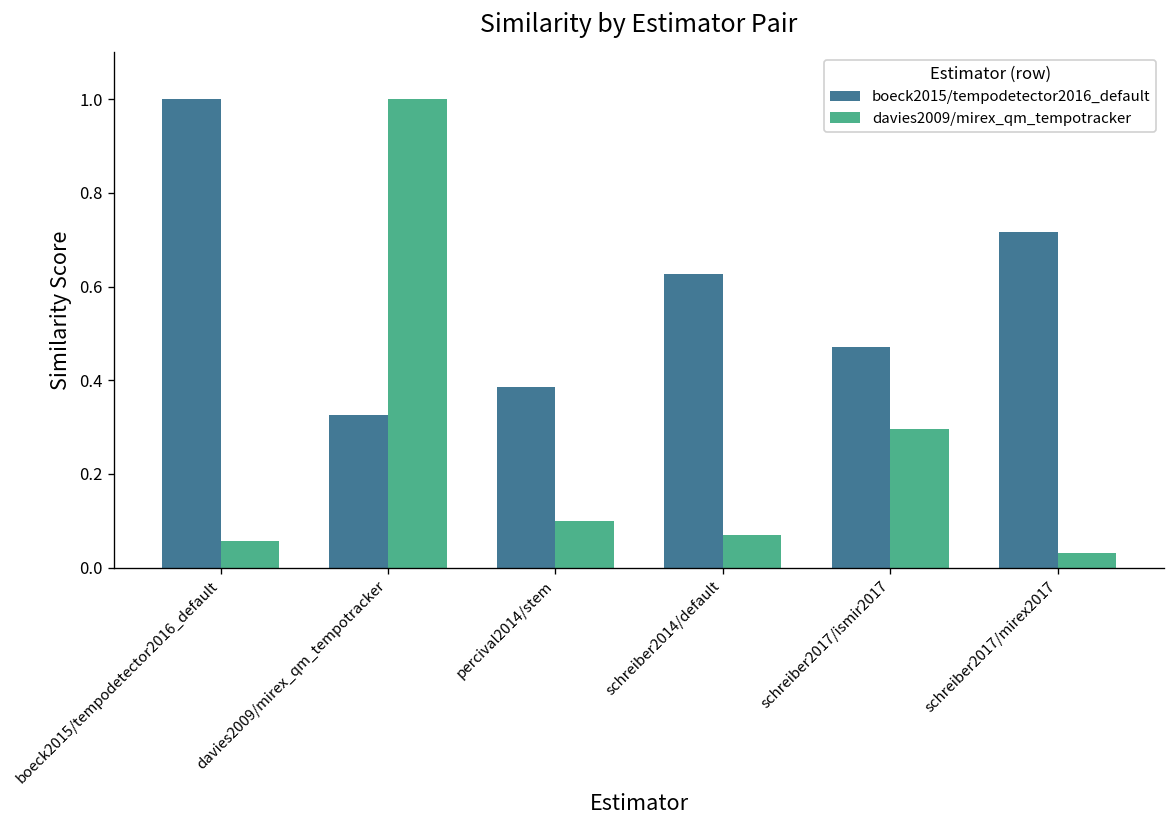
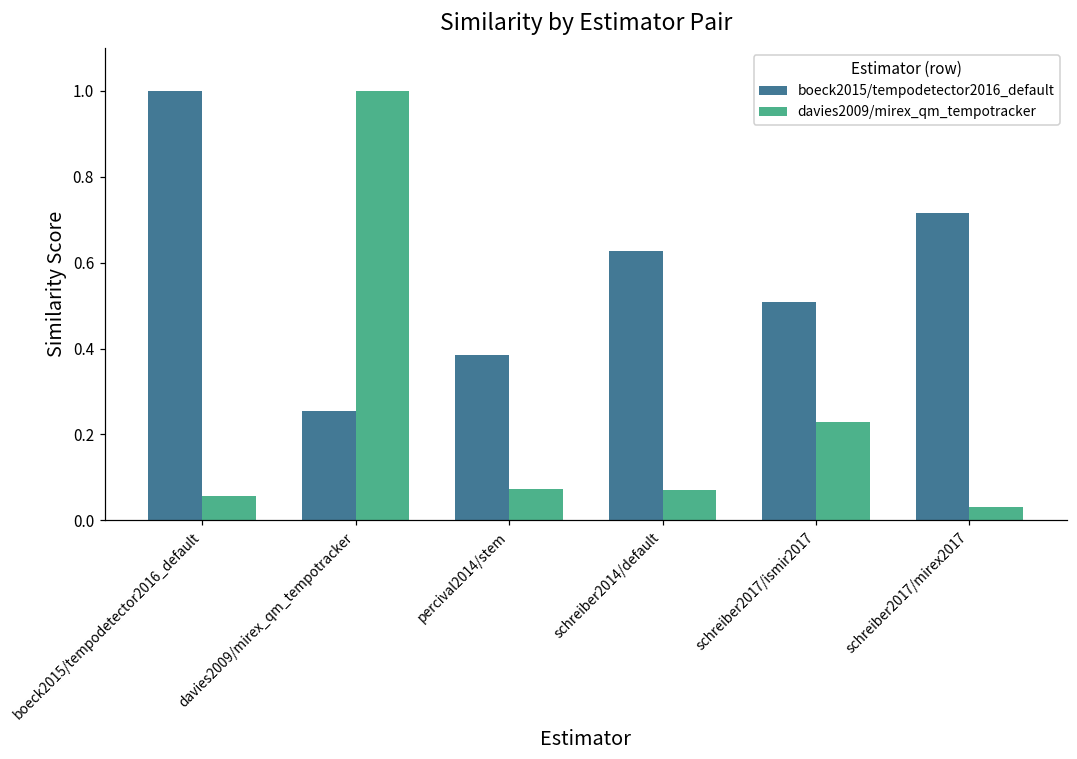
  {
    "boeck2015/tempodetector2016_default": {
      "boeck2015/tempodetector2016_default": 1.00,
-     "davies2009/mirex_qm_tempotracker": 0.33,
+     "davies2009/mirex_qm_tempotracker": 0.25,
      "percival2014/stem": 0.38,
      "schreiber2014/default": 0.63,
-     "schreiber2017/ismir2017": 0.47,
+     "schreiber2017/ismir2017": 0.51,
      "schreiber2017/mirex2017": 0.72
    },
    "davies2009/mirex_qm_tempotracker": {
      "boeck2015/tempodetector2016_default": 0.06,
      "davies2009/mirex_qm_tempotracker": 1.00,
-     "percival2014/stem": 0.10,
+     "percival2014/stem": 0.07,
      "schreiber2014/default": 0.07,
-     "schreiber2017/ismir2017": 0.30,
+     "schreiber2017/ismir2017": 0.23,
      "schreiber2017/mirex2017": 0.03
    }
  }
